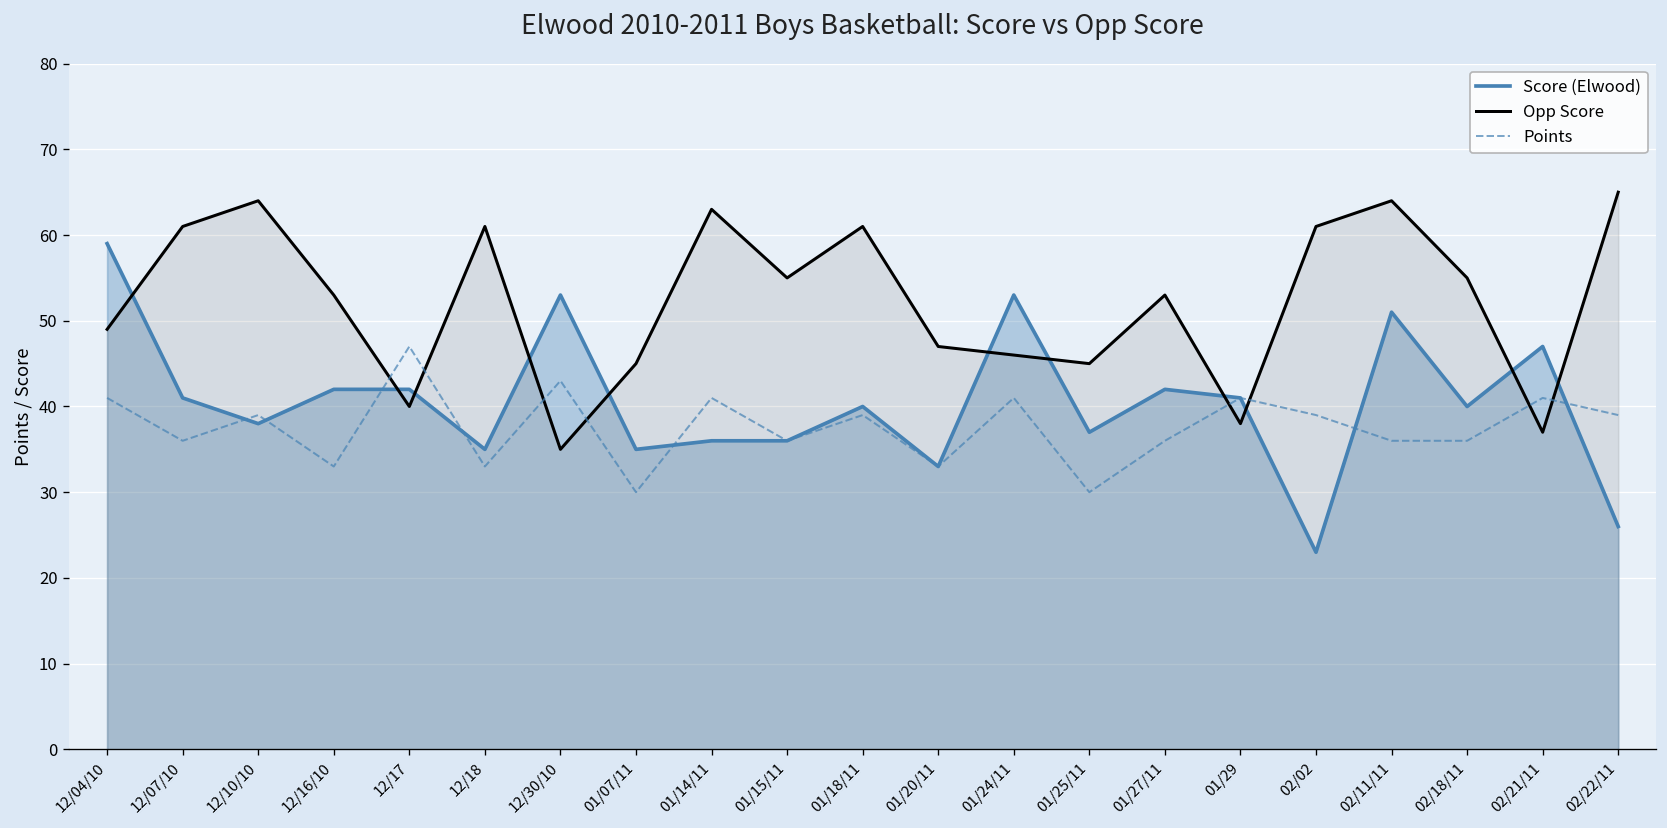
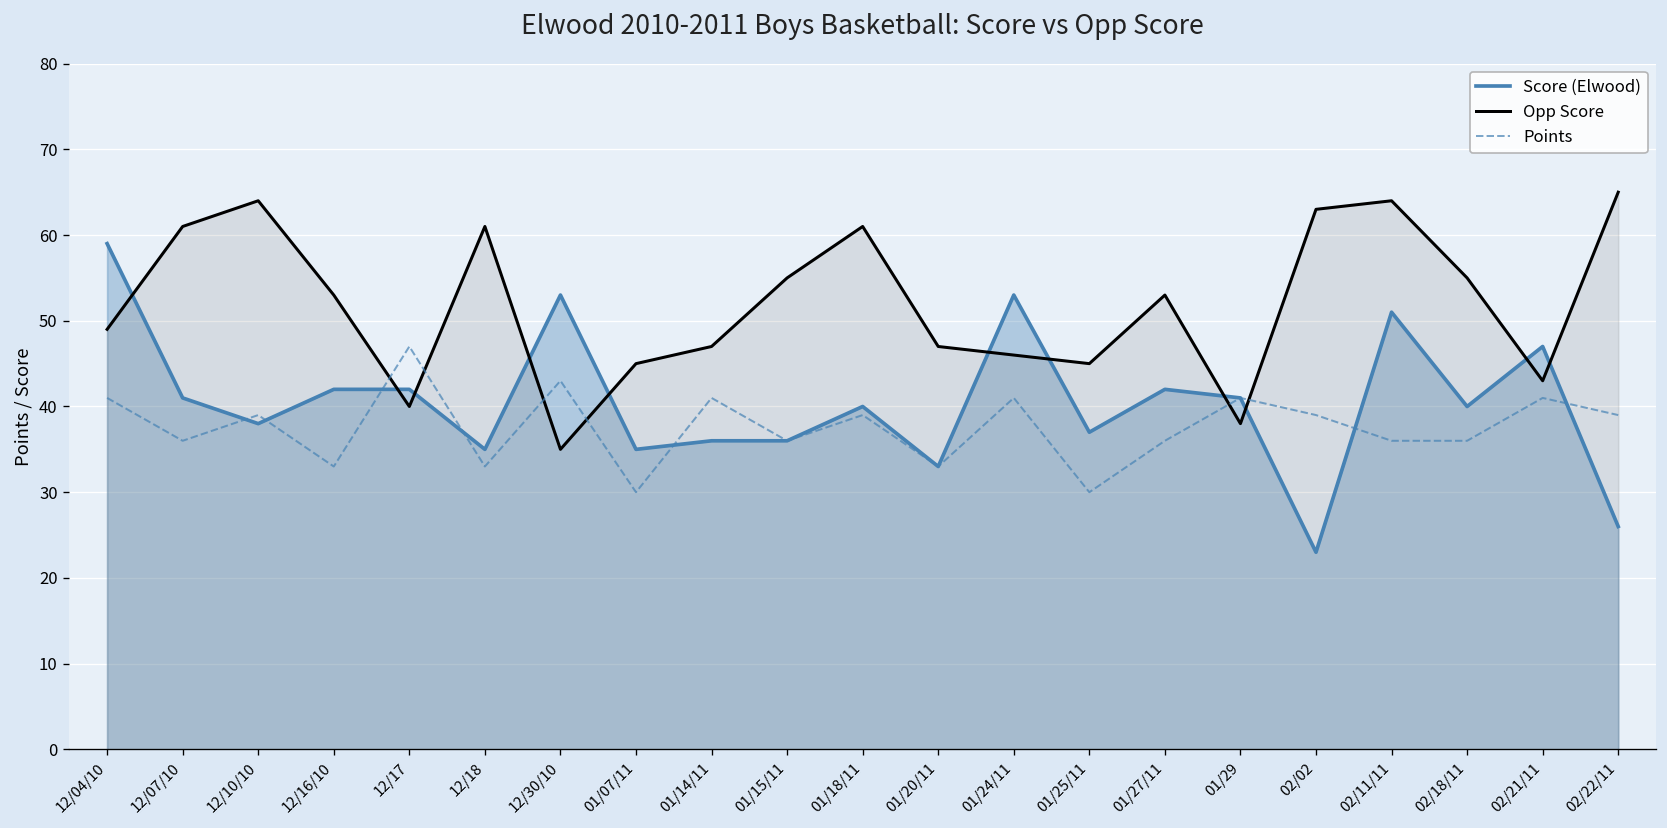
  {
    "Opp Score": {
      "12/04/10": 49,
      "12/07/10": 61,
      "12/10/10": 64,
      "12/16/10": 53,
      "12/17": 40,
      "12/18": 61,
      "12/30/10": 35,
      "01/07/11": 45,
-     "01/14/11": 63,
+     "01/14/11": 47,
      "01/15/11": 55,
      "01/18/11": 61,
      "01/20/11": 47,
      "01/24/11": 46,
      "01/25/11": 45,
      "01/27/11": 53,
      "01/29": 38,
-     "02/02": 61,
+     "02/02": 63,
      "02/11/11": 64,
      "02/18/11": 55,
-     "02/21/11": 37,
+     "02/21/11": 43,
      "02/22/11": 65
    }
  }
